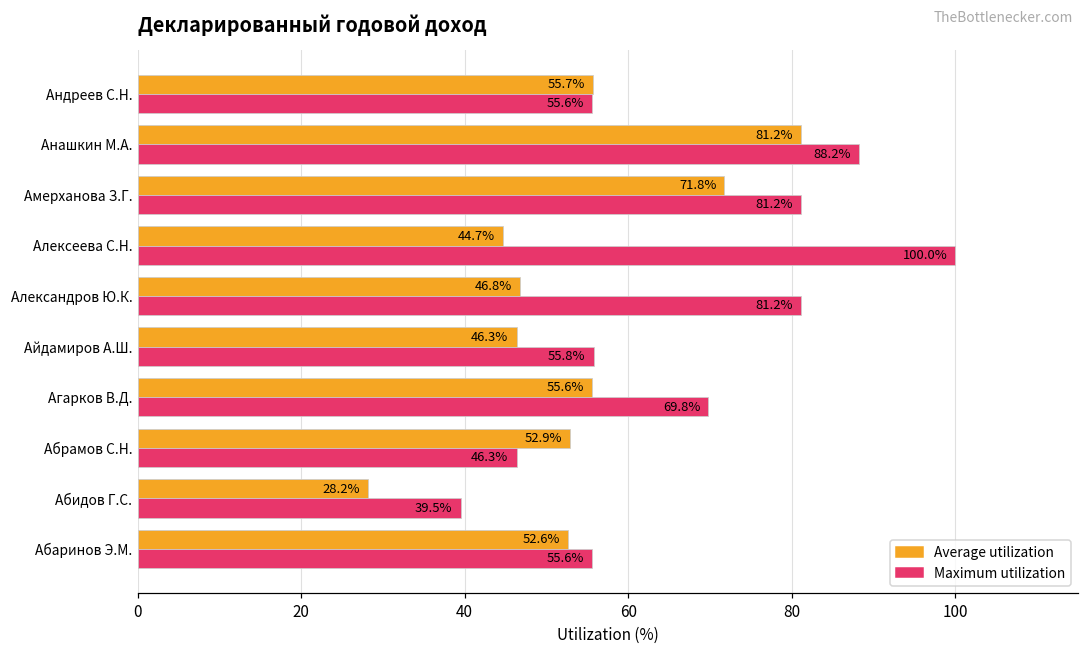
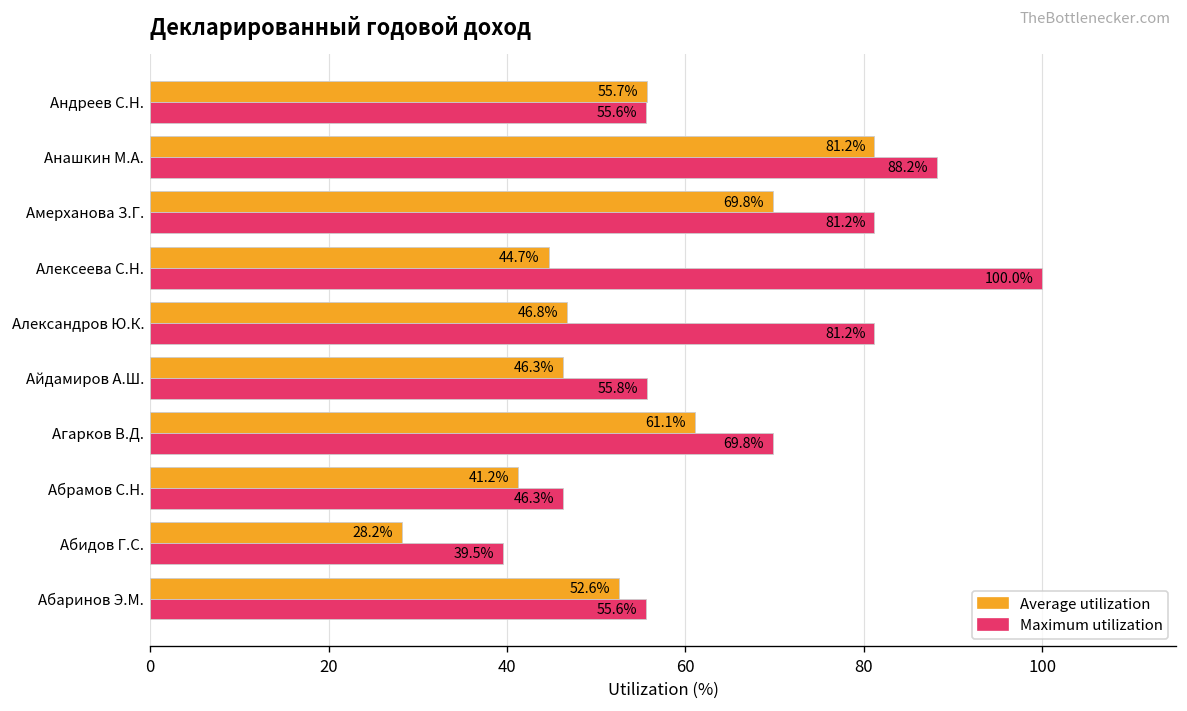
  {
    "Average utilization": {
      "Андреев С.Н.": "55.7%",
      "Анашкин М.А.": "81.2%",
-     "Амерханова З.Г.": "71.8%",
+     "Амерханова З.Г.": "69.8%",
      "Алексеева С.Н.": "44.7%",
      "Александров Ю.К.": "46.8%",
      "Айдамиров А.Ш.": "46.3%",
-     "Агарков В.Д.": "55.6%",
-     "Абрамов С.Н.": "52.9%",
+     "Агарков В.Д.": "61.1%",
+     "Абрамов С.Н.": "41.2%",
      "Абидов Г.С.": "28.2%",
      "Абаринов Э.М.": "52.6%"
    },
    "Maximum utilization": {
      "Андреев С.Н.": "55.6%",
      "Анашкин М.А.": "88.2%",
      "Амерханова З.Г.": "81.2%",
      "Алексеева С.Н.": "100.0%",
      "Александров Ю.К.": "81.2%",
      "Айдамиров А.Ш.": "55.8%",
      "Агарков В.Д.": "69.8%",
      "Абрамов С.Н.": "46.3%",
      "Абидов Г.С.": "39.5%",
      "Абаринов Э.М.": "55.6%"
    }
  }
